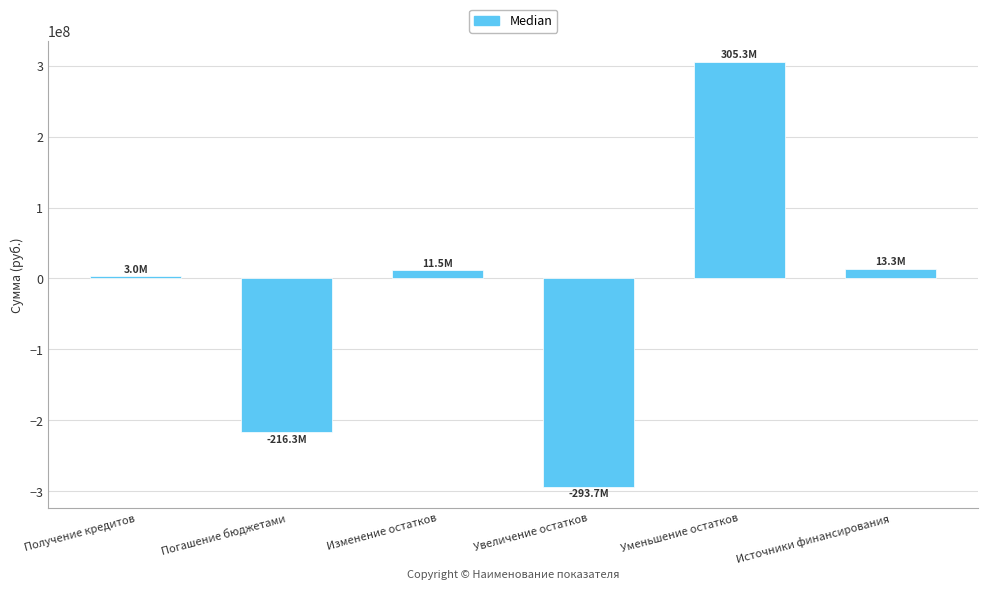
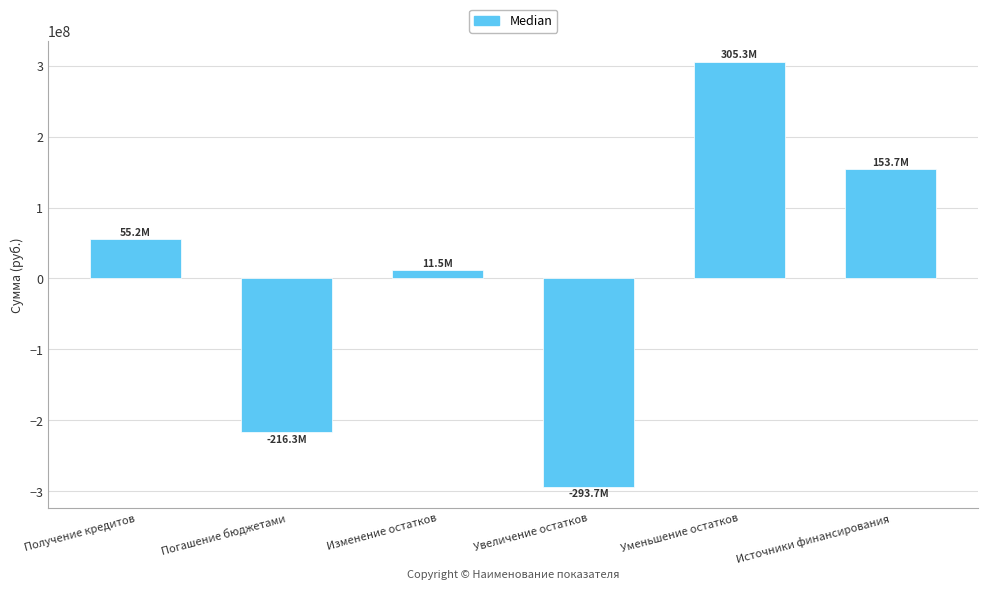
  {
-   "Получение кредитов": "3.0M",
+   "Получение кредитов": "55.2M",
    "Погашение бюджетами": "-216.3M",
    "Изменение остатков": "11.5M",
    "Увеличение остатков": "-293.7M",
    "Уменьшение остатков": "305.3M",
-   "Источники финансирования": "13.3M"
+   "Источники финансирования": "153.7M"
  }
